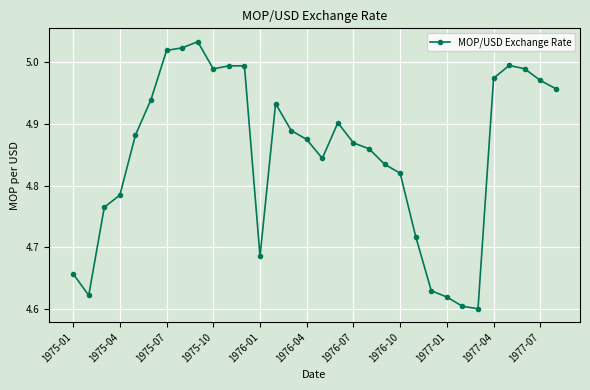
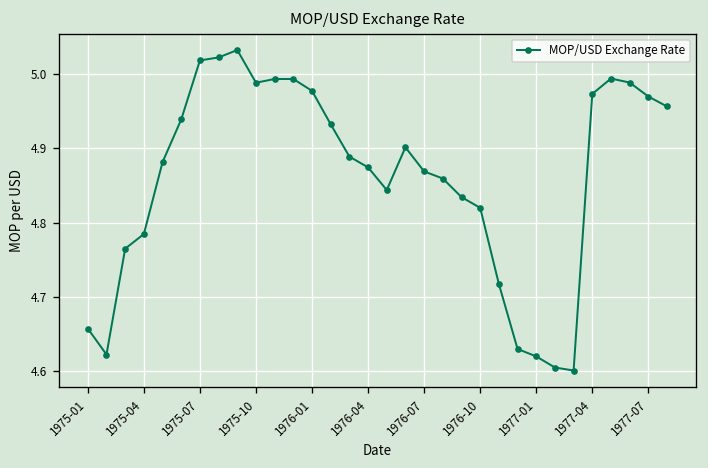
  {
    "1975-01": 4.66,
    "1975-04": 4.78,
    "1975-07": 5.02,
    "1975-10": 4.99,
-   "1976-01": 4.69,
+   "1976-01": 4.98,
    "1976-04": 4.87,
    "1976-07": 4.87,
    "1976-10": 4.82,
    "1977-01": 4.62,
    "1977-04": 4.97,
    "1977-07": 4.97
  }
